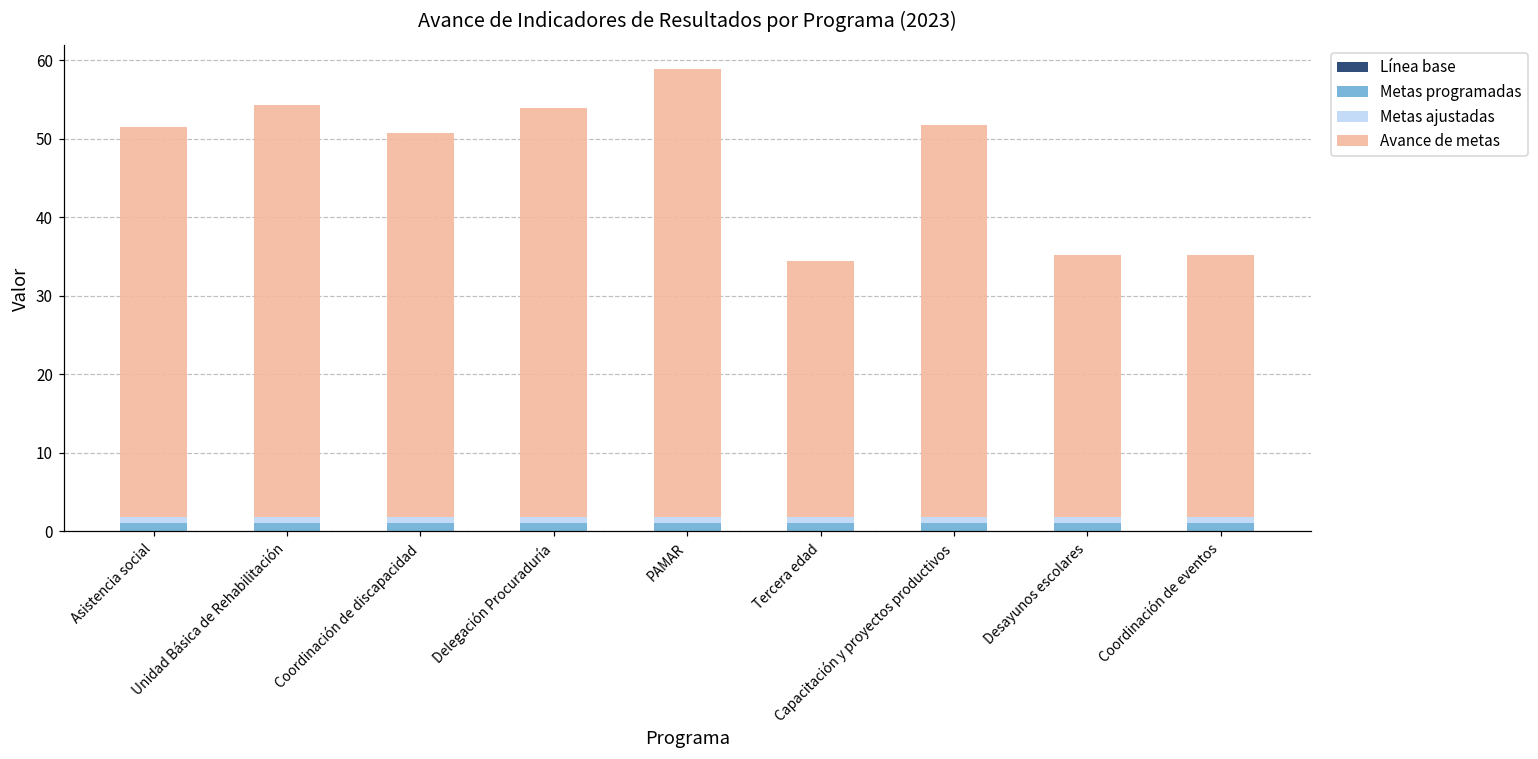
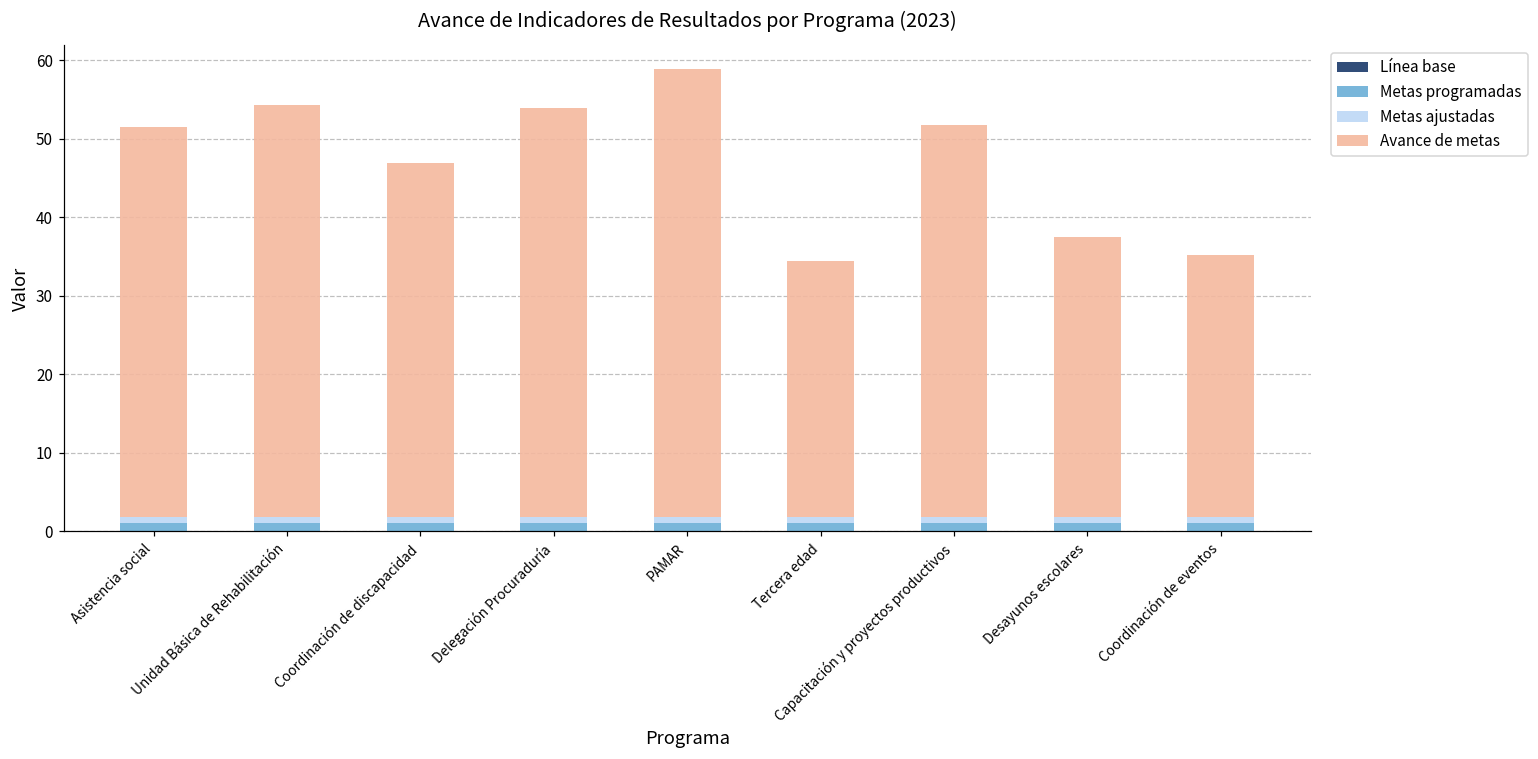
  {
    "Línea base": {
      "Asistencia social": 0,
      "Unidad Básica de Rehabilitación": 0,
      "Coordinación de discapacidad": 0,
      "Delegación Procuraduría": 0,
      "PAMAR": 0,
      "Tercera edad": 0,
      "Capacitación y proyectos productivos": 0,
      "Desayunos escolares": 0,
      "Coordinación de eventos": 0
    },
    "Metas programadas": {
      "Asistencia social": 1,
      "Unidad Básica de Rehabilitación": 1,
      "Coordinación de discapacidad": 1,
      "Delegación Procuraduría": 1,
      "PAMAR": 1,
      "Tercera edad": 1,
      "Capacitación y proyectos productivos": 1,
      "Desayunos escolares": 1,
      "Coordinación de eventos": 1
    },
    "Metas ajustadas": {
      "Asistencia social": 1,
      "Unidad Básica de Rehabilitación": 1,
      "Coordinación de discapacidad": 1,
      "Delegación Procuraduría": 1,
      "PAMAR": 1,
      "Tercera edad": 1,
      "Capacitación y proyectos productivos": 1,
      "Desayunos escolares": 1,
      "Coordinación de eventos": 1
    },
    "Avance de metas": {
      "Asistencia social": 50,
      "Unidad Básica de Rehabilitación": 52,
-     "Coordinación de discapacidad": 49,
+     "Coordinación de discapacidad": 45,
      "Delegación Procuraduría": 52,
      "PAMAR": 57,
      "Tercera edad": 33,
      "Capacitación y proyectos productivos": 50,
-     "Desayunos escolares": 33,
+     "Desayunos escolares": 36,
      "Coordinación de eventos": 33
    }
  }
